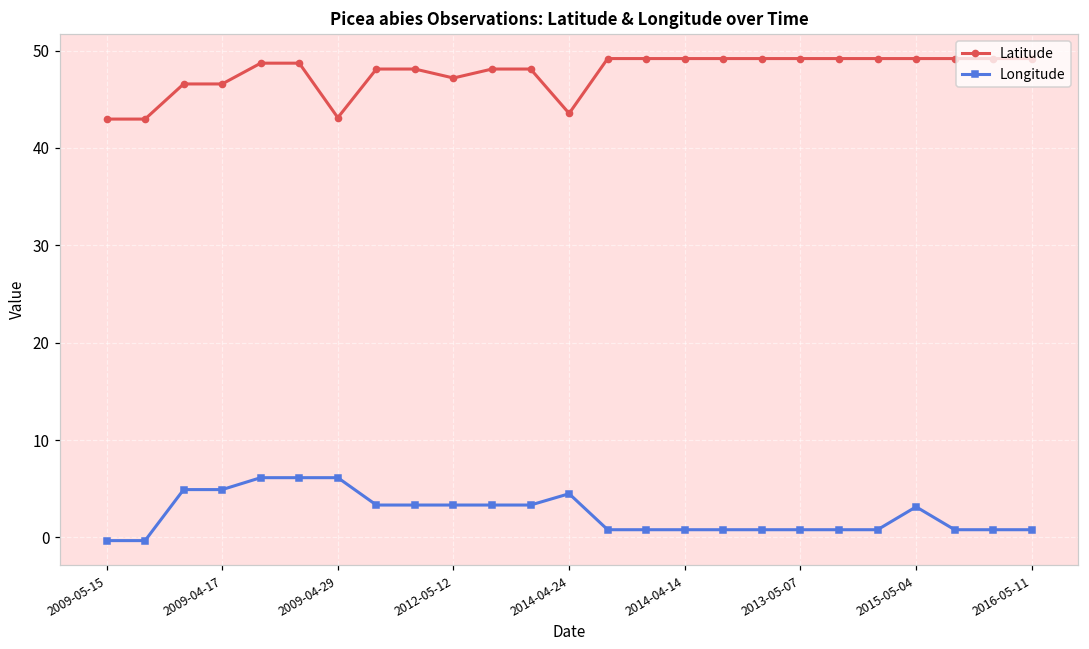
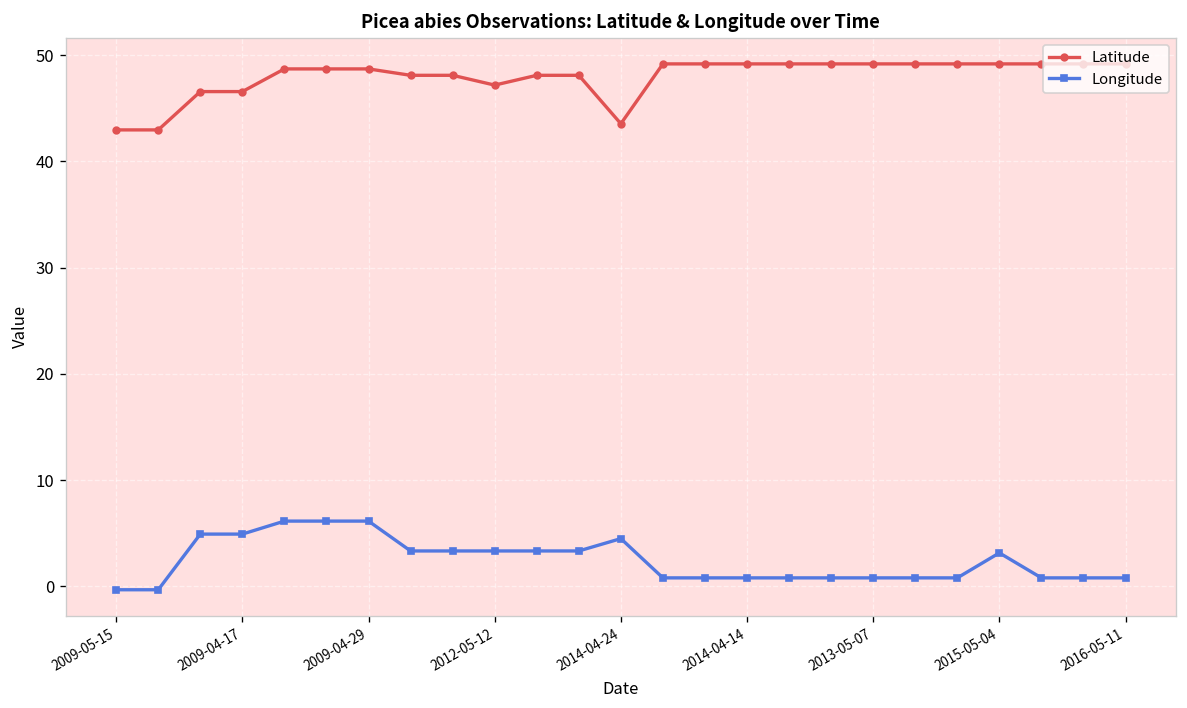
  {
    "Latitude": {
-     "2009-04-29": 43,
+     "2009-04-29": 49,
      "2012-05-12": 47,
      "2014-04-24": 44,
      "2013-05-07": 49,
      "2015-05-04": 49
    },
    "Longitude": {
      "2009-04-29": 6,
      "2012-05-12": 3,
      "2014-04-24": 4,
      "2013-05-07": 1,
      "2015-05-04": 3,
      "2016-05-11": 1
    }
  }
